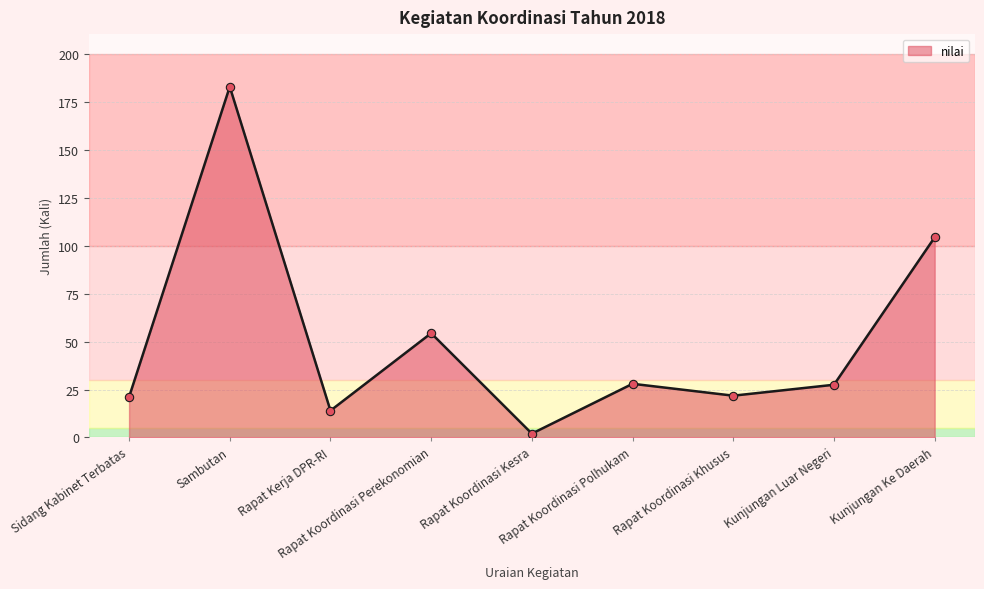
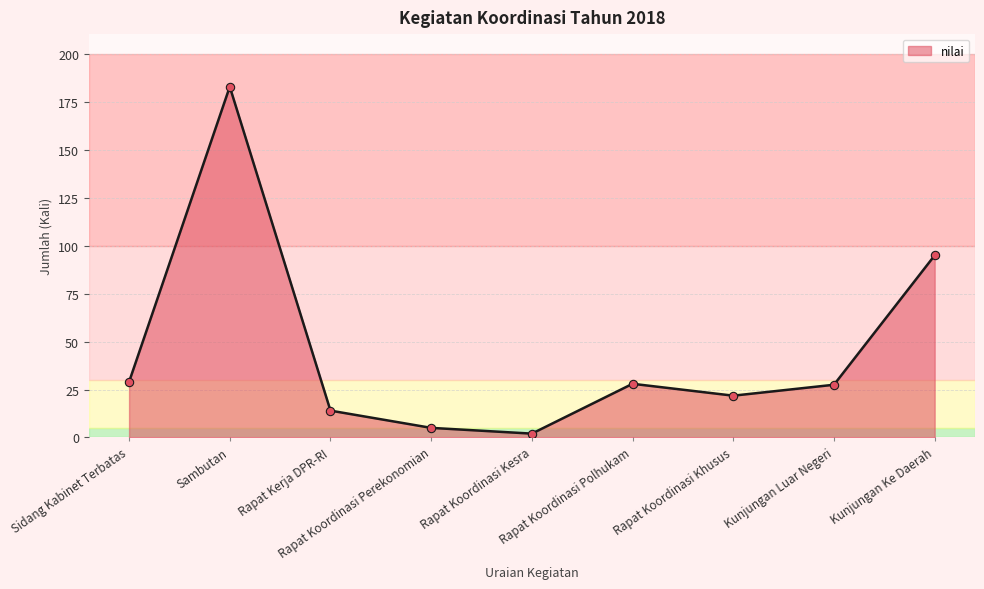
  {
-   "Sidang Kabinet Terbatas": 21,
+   "Sidang Kabinet Terbatas": 29,
    "Sambutan": 183,
    "Rapat Kerja DPR-RI": 14,
-   "Rapat Koordinasi Perekonomian": 54,
+   "Rapat Koordinasi Perekonomian": 5,
    "Rapat Koordinasi Kesra": 2,
    "Rapat Koordinasi Polhukam": 28,
    "Rapat Koordinasi Khusus": 22,
    "Kunjungan Luar Negeri": 28,
-   "Kunjungan Ke Daerah": 104
+   "Kunjungan Ke Daerah": 95
  }
